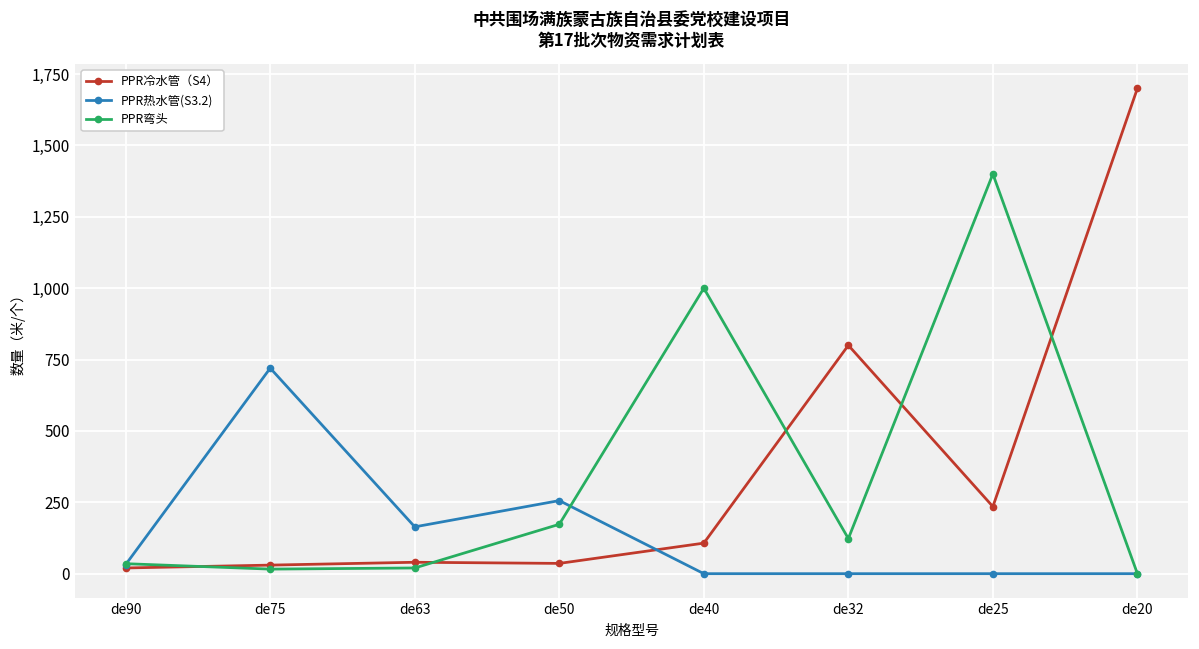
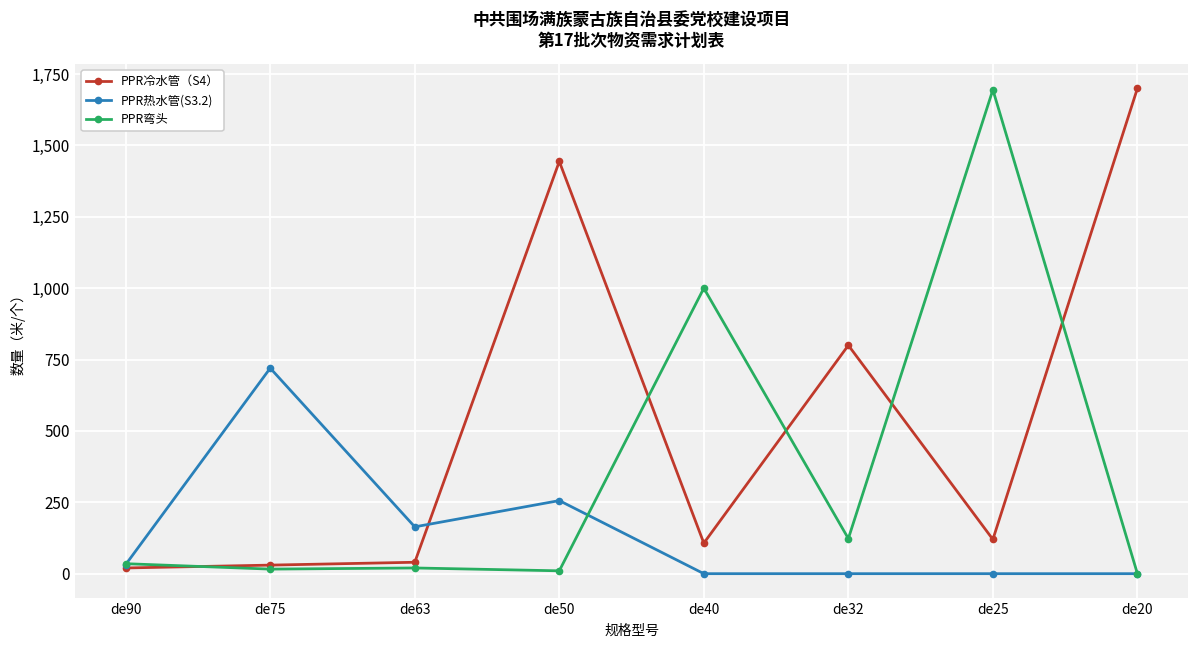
  {
    "PPR冷水管（S4）": {
      "de90": "20",
      "de75": "30",
      "de63": "40",
-     "de50": "40",
+     "de50": "1,440",
      "de40": "110",
      "de32": "800",
-     "de25": "240",
+     "de25": "120",
      "de20": "1,700"
    },
    "PPR热水管(S3.2)": {
      "de75": "720",
      "de63": "160",
      "de50": "260",
      "de40": "0",
      "de32": "0",
      "de25": "0"
    },
    "PPR弯头": {
      "de75": "20",
      "de63": "20",
-     "de50": "170",
+     "de50": "10",
      "de40": "1,000",
      "de32": "120",
-     "de25": "1,400"
+     "de25": "1,700"
    }
  }
